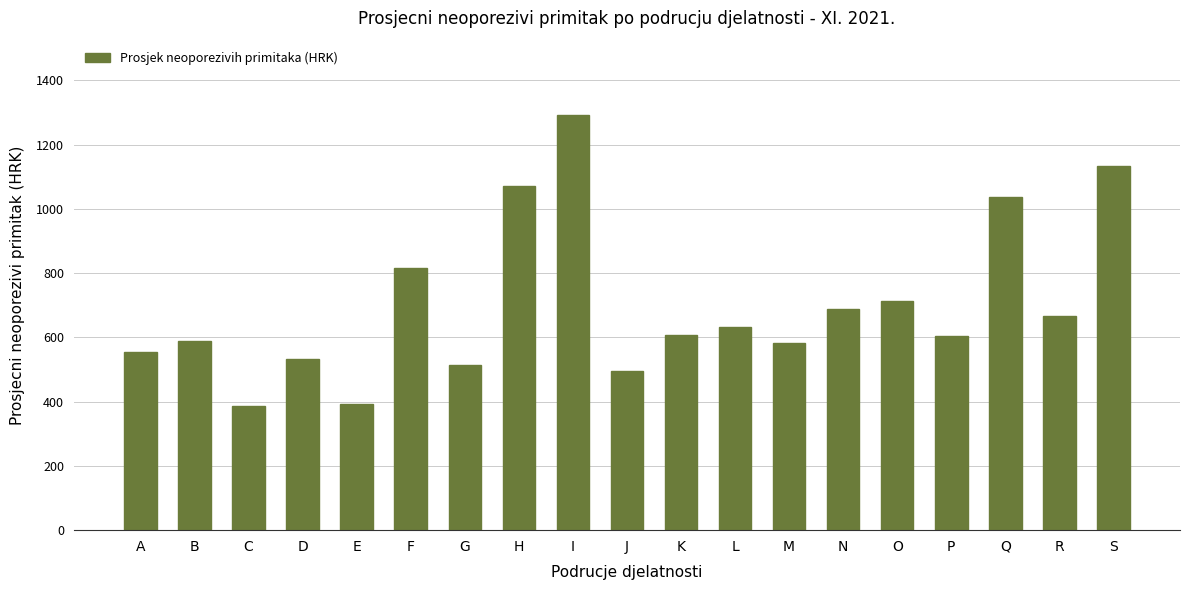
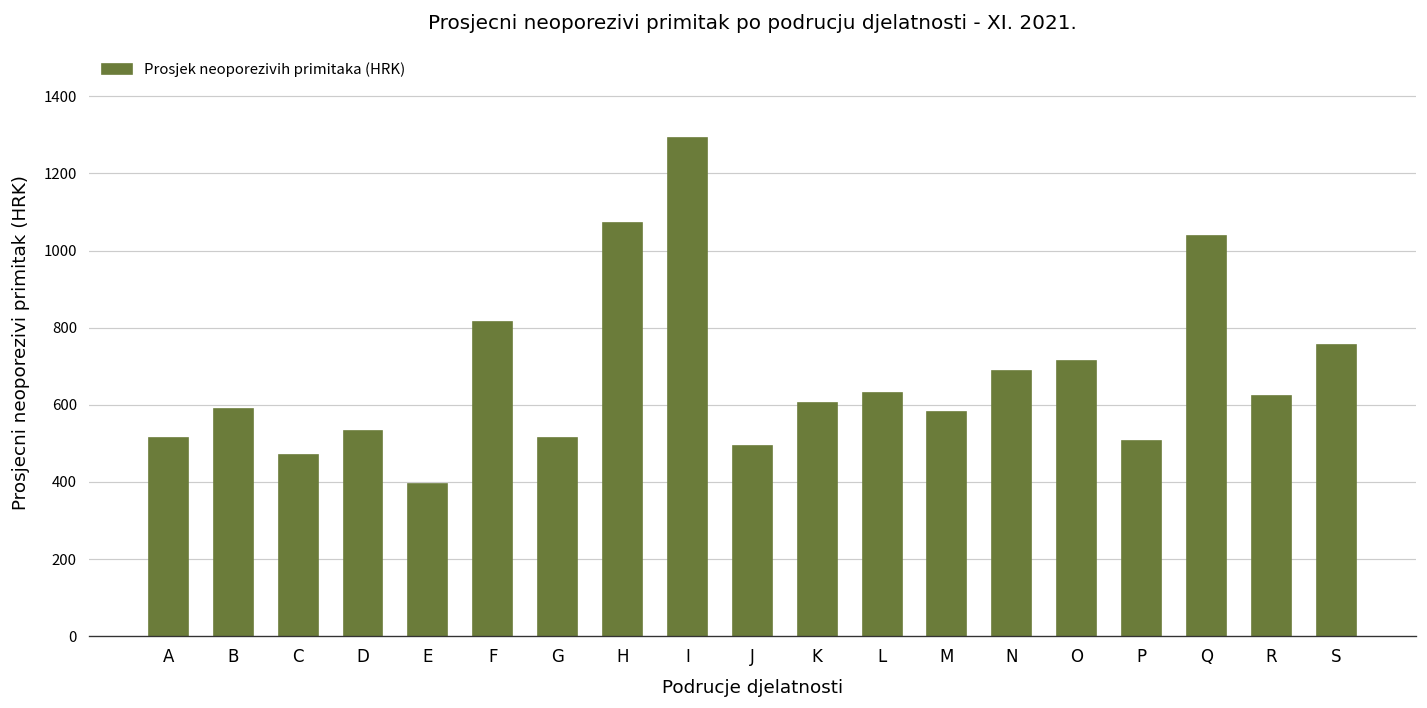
  {
-   "A": 560,
+   "A": 510,
    "B": 590,
-   "C": 390,
+   "C": 470,
    "D": 530,
    "E": 390,
    "F": 820,
    "G": 520,
    "H": 1070,
    "I": 1290,
    "J": 490,
    "K": 610,
    "L": 630,
    "M": 580,
    "N": 690,
    "O": 710,
-   "P": 610,
+   "P": 510,
    "Q": 1040,
-   "R": 670,
-   "S": 1130
+   "R": 620,
+   "S": 750
  }
